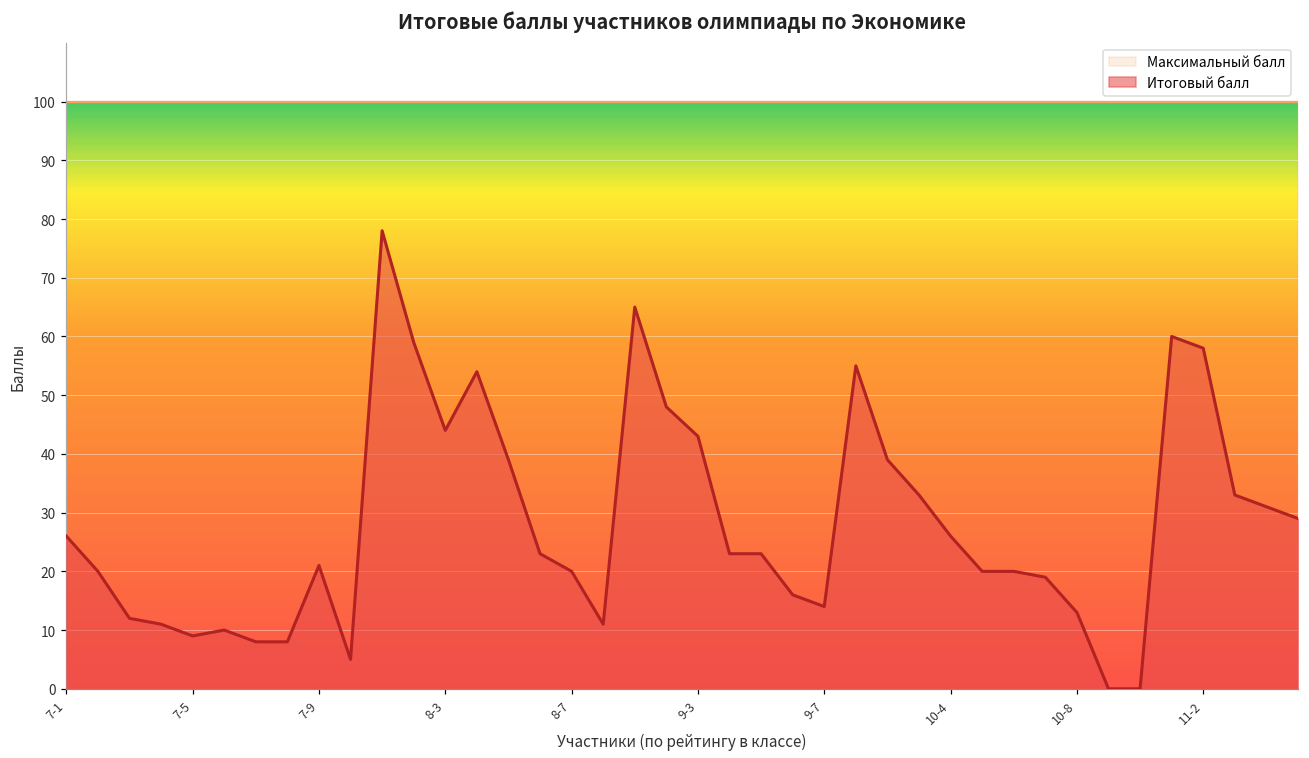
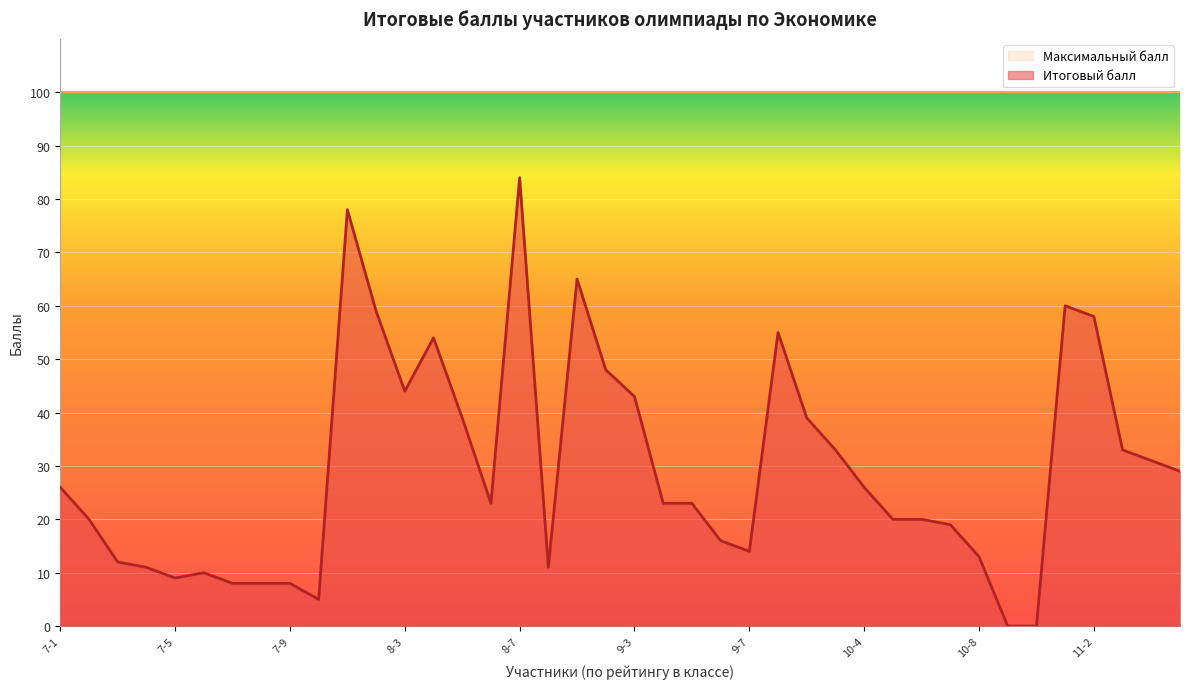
  {
    "Максимальный балл": {
      "7-1": 100,
      "7-5": 100,
      "7-9": 100,
      "8-3": 100,
      "8-7": 100,
      "9-3": 100,
      "9-7": 100,
      "10-4": 100,
      "10-8": 100,
      "11-2": 100
    },
    "Итоговый балл": {
      "7-1": 26,
      "7-5": 9,
-     "7-9": 21,
+     "7-9": 8,
      "8-3": 44,
-     "8-7": 20,
+     "8-7": 84,
      "9-3": 43,
      "9-7": 14,
      "10-4": 26,
      "10-8": 13,
      "11-2": 58
    }
  }
